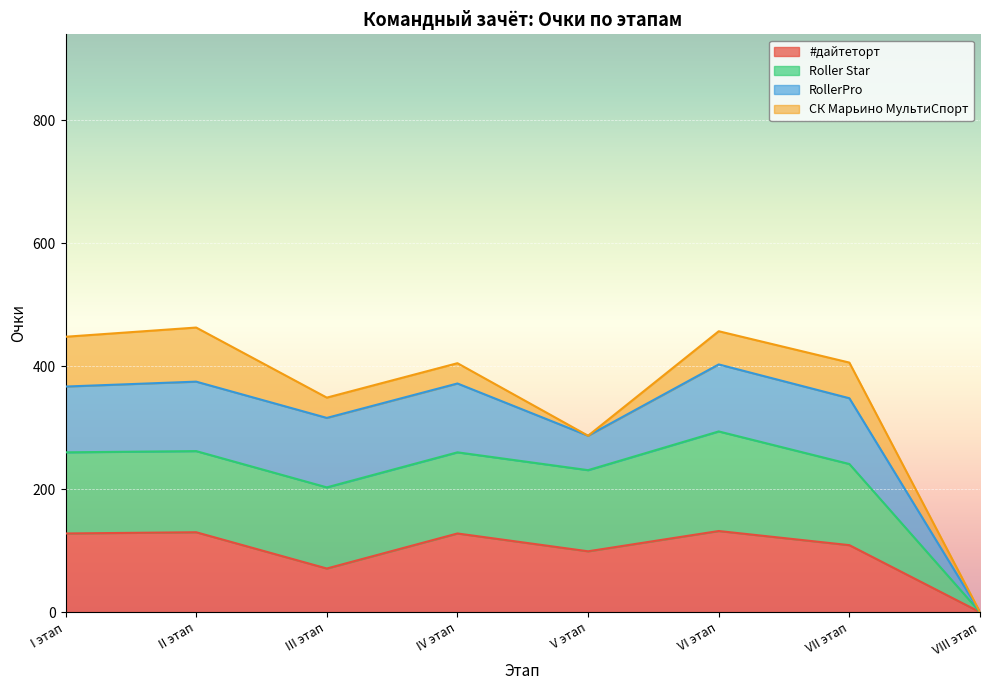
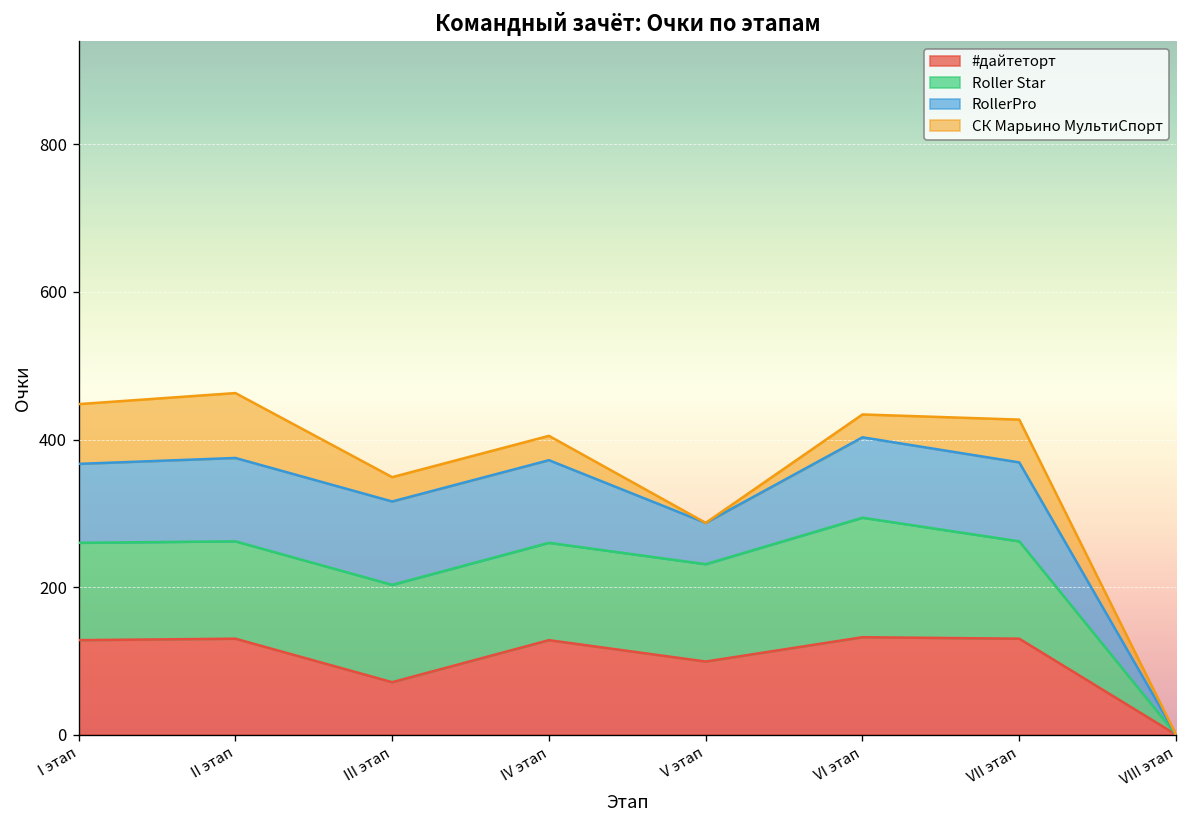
  {
    "#дайтеторт": {
      "I этап": 130,
      "II этап": 130,
      "III этап": 70,
      "IV этап": 130,
      "V этап": 100,
      "VI этап": 130,
-     "VII этап": 110
+     "VII этап": 130
    },
    "Roller Star": {
      "I этап": 130,
      "II этап": 130,
      "III этап": 130,
      "IV этап": 130,
      "V этап": 130,
      "VI этап": 160,
      "VII этап": 130
    },
    "RollerPro": {
      "I этап": 110,
      "II этап": 110,
      "III этап": 110,
      "IV этап": 110,
      "VI этап": 110,
      "VII этап": 110
    },
    "СК Марьино МультиСпорт": {
      "I этап": 80,
      "II этап": 90,
      "III этап": 30,
      "IV этап": 30,
-     "VI этап": 50,
+     "VI этап": 30,
      "VII этап": 60
    }
  }
